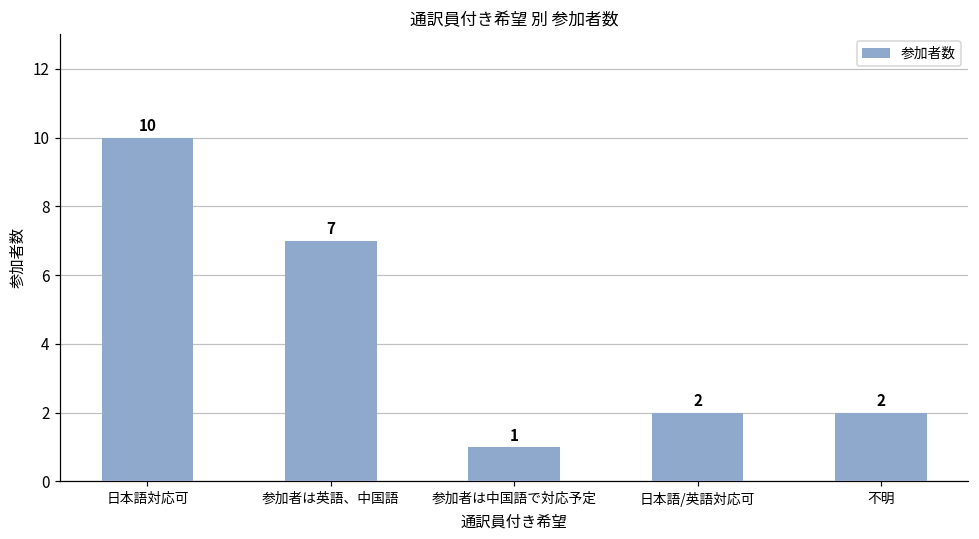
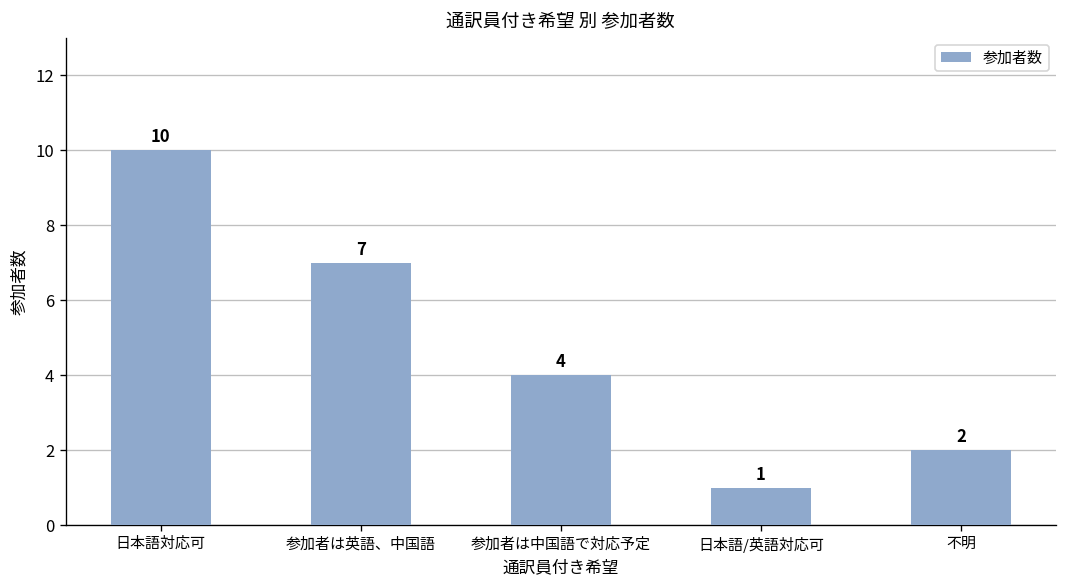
  {
    "日本語対応可": 10,
    "参加者は英語、中国語": 7,
-   "参加者は中国語で対応予定": 1,
-   "日本語/英語対応可": 2,
+   "参加者は中国語で対応予定": 4,
+   "日本語/英語対応可": 1,
    "不明": 2
  }
